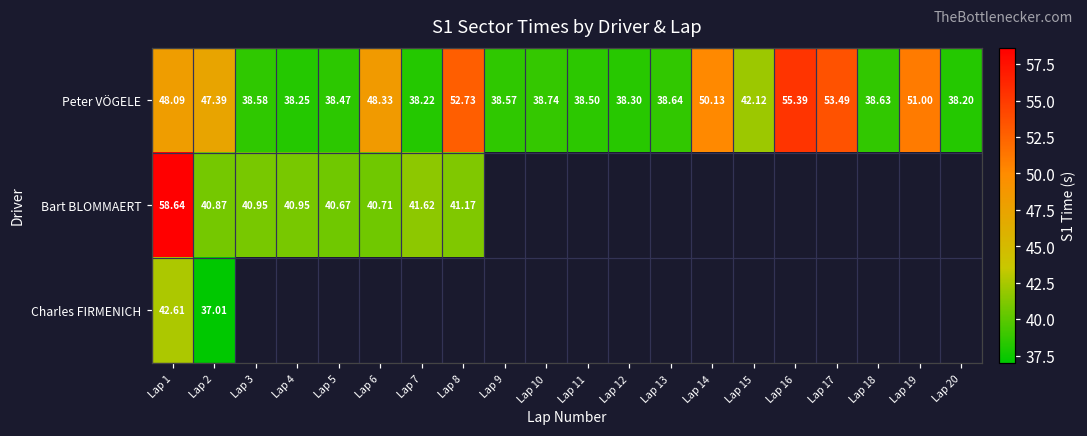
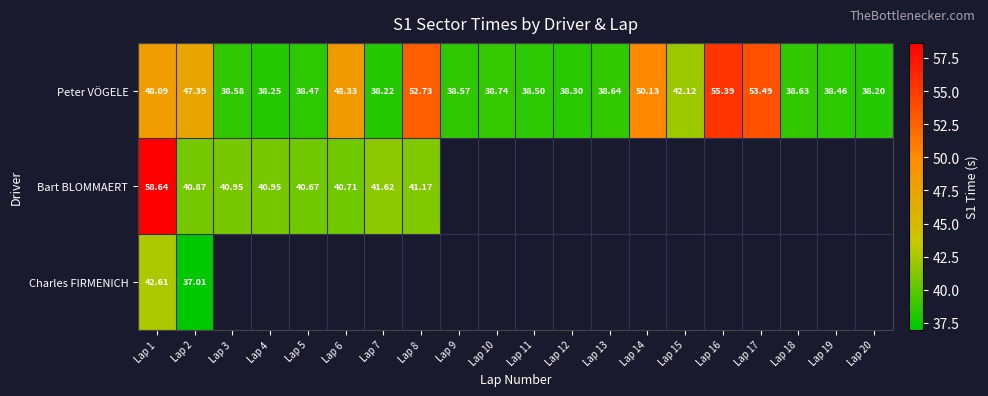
  {
    "Peter VÖGELE": {
      "Lap 1": 48.09,
      "Lap 2": 47.39,
      "Lap 3": 38.58,
      "Lap 4": 38.25,
      "Lap 5": 38.47,
      "Lap 6": 48.33,
      "Lap 7": 38.22,
      "Lap 8": 52.73,
      "Lap 9": 38.57,
      "Lap 10": 38.74,
      "Lap 11": 38.50,
      "Lap 12": 38.30,
      "Lap 13": 38.64,
      "Lap 14": 50.13,
      "Lap 15": 42.12,
      "Lap 16": 55.39,
      "Lap 17": 53.49,
      "Lap 18": 38.63,
-     "Lap 19": 51.00,
+     "Lap 19": 38.46,
      "Lap 20": 38.20
    },
    "Bart BLOMMAERT": {
      "Lap 1": 58.64,
      "Lap 2": 40.87,
      "Lap 3": 40.95,
      "Lap 4": 40.95,
      "Lap 5": 40.67,
      "Lap 6": 40.71,
      "Lap 7": 41.62,
      "Lap 8": 41.17
    },
    "Charles FIRMENICH": {
      "Lap 1": 42.61,
      "Lap 2": 37.01
    }
  }
